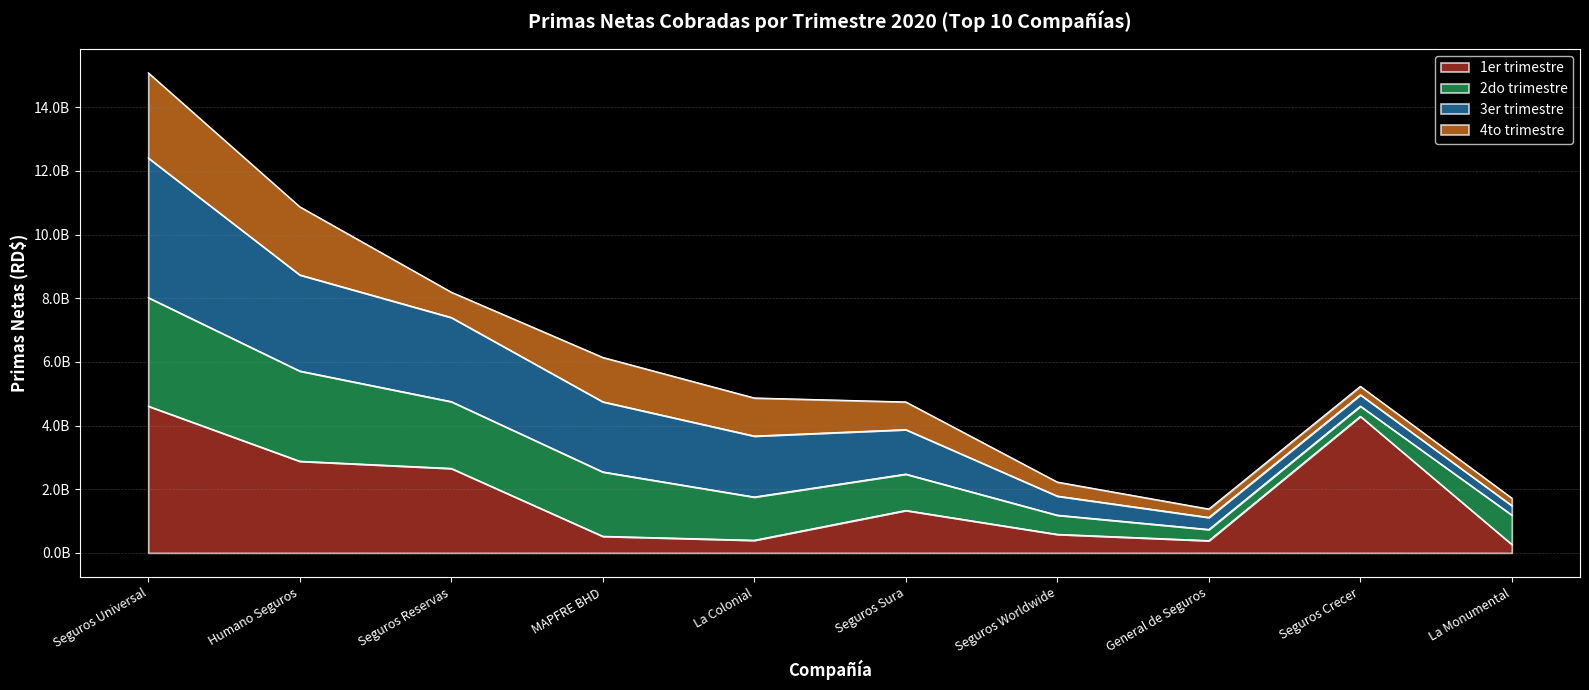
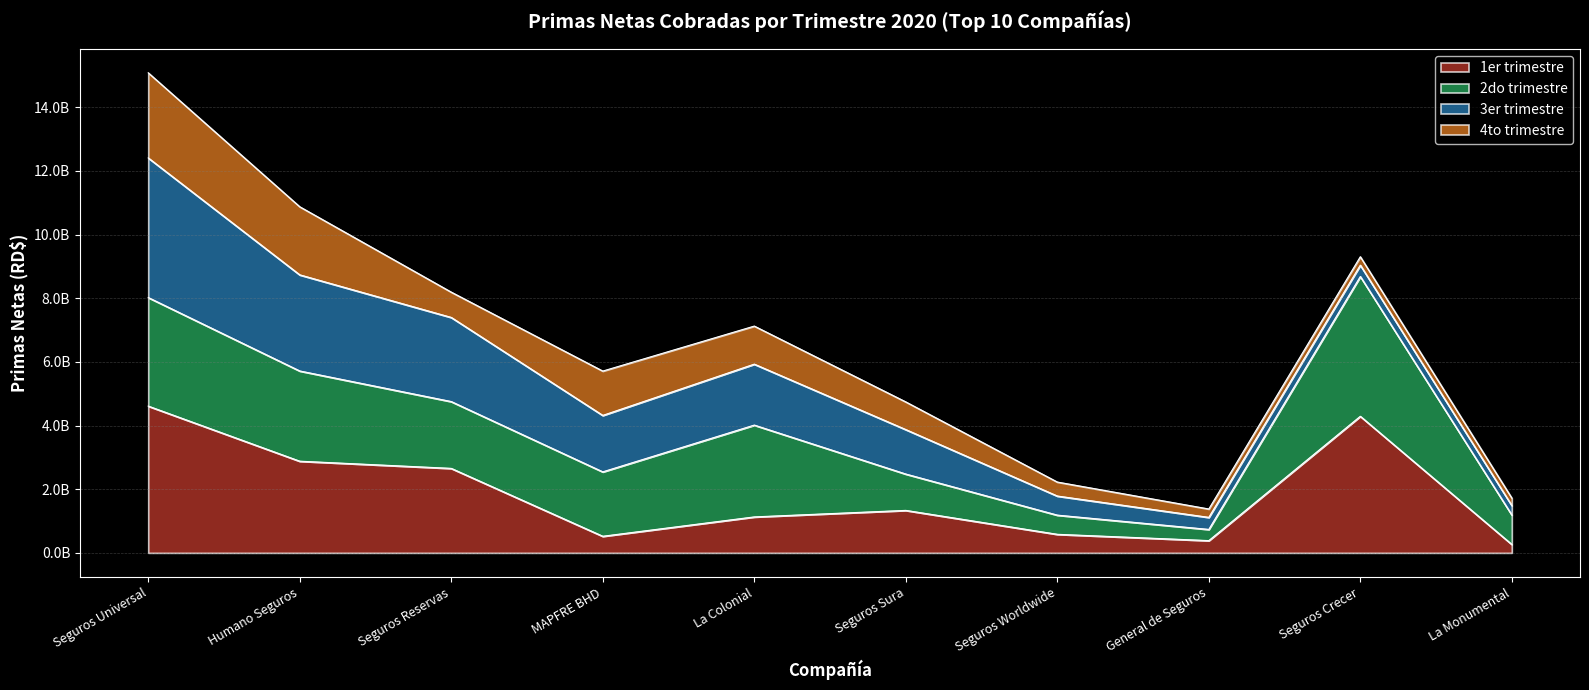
  {
    "1er trimestre": {
      "Seguros Universal": 4600000000,
      "Humano Seguros": 2900000000,
      "Seguros Reservas": 2700000000,
      "MAPFRE BHD": 500000000,
-     "La Colonial": 400000000,
+     "La Colonial": 1100000000,
      "Seguros Sura": 1300000000,
      "Seguros Worldwide": 600000000,
      "General de Seguros": 400000000,
      "Seguros Crecer": 4300000000,
      "La Monumental": 300000000
    },
    "2do trimestre": {
      "Seguros Universal": 3400000000,
      "Humano Seguros": 2800000000,
      "Seguros Reservas": 2100000000,
      "MAPFRE BHD": 2000000000,
-     "La Colonial": 1400000000,
+     "La Colonial": 2900000000,
      "Seguros Sura": 1100000000,
      "Seguros Worldwide": 600000000,
      "General de Seguros": 400000000,
-     "Seguros Crecer": 300000000,
+     "Seguros Crecer": 4400000000,
      "La Monumental": 900000000
    },
    "3er trimestre": {
      "Seguros Universal": 4400000000,
      "Humano Seguros": 3000000000,
      "Seguros Reservas": 2600000000,
-     "MAPFRE BHD": 2200000000,
+     "MAPFRE BHD": 1800000000,
      "La Colonial": 1900000000,
      "Seguros Sura": 1400000000,
      "Seguros Worldwide": 600000000,
      "General de Seguros": 400000000,
      "Seguros Crecer": 400000000,
      "La Monumental": 300000000
    },
    "4to trimestre": {
      "Seguros Universal": 2700000000,
      "Humano Seguros": 2100000000,
      "Seguros Reservas": 800000000,
      "MAPFRE BHD": 1400000000,
      "La Colonial": 1200000000,
      "Seguros Sura": 900000000,
      "Seguros Worldwide": 400000000,
      "General de Seguros": 300000000,
      "Seguros Crecer": 300000000,
      "La Monumental": 200000000
    }
  }
